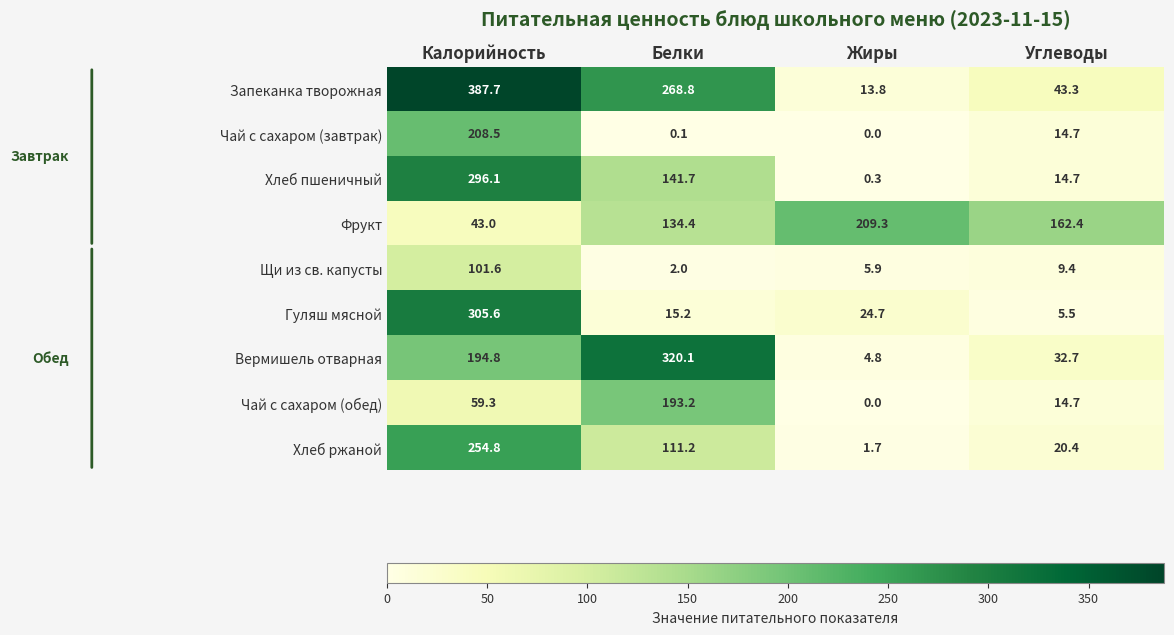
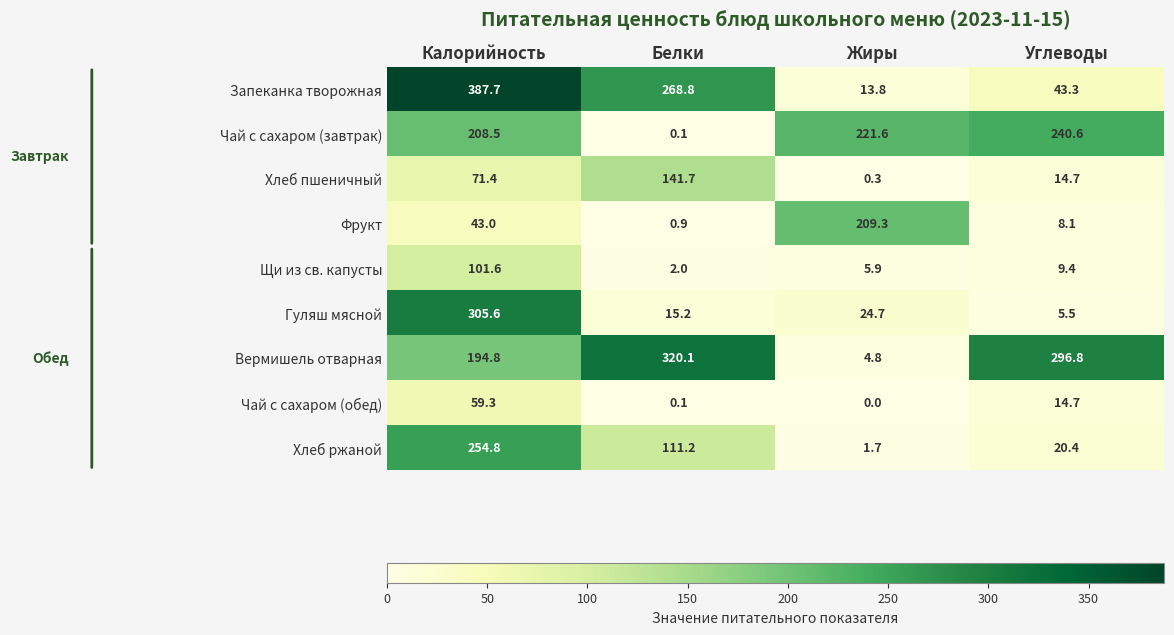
  {
    "Запеканка творожная": {
      "Калорийность": 387.7,
      "Белки": 268.8,
      "Жиры": 13.8,
      "Углеводы": 43.3
    },
    "Чай с сахаром (завтрак)": {
      "Калорийность": 208.5,
      "Белки": 0.1,
-     "Жиры": 0.0,
-     "Углеводы": 14.7
+     "Жиры": 221.6,
+     "Углеводы": 240.6
    },
    "Хлеб пшеничный": {
-     "Калорийность": 296.1,
+     "Калорийность": 71.4,
      "Белки": 141.7,
      "Жиры": 0.3,
      "Углеводы": 14.7
    },
    "Фрукт": {
      "Калорийность": 43.0,
-     "Белки": 134.4,
+     "Белки": 0.9,
      "Жиры": 209.3,
-     "Углеводы": 162.4
+     "Углеводы": 8.1
    },
    "Щи из св. капусты": {
      "Калорийность": 101.6,
      "Белки": 2.0,
      "Жиры": 5.9,
      "Углеводы": 9.4
    },
    "Гуляш мясной": {
      "Калорийность": 305.6,
      "Белки": 15.2,
      "Жиры": 24.7,
      "Углеводы": 5.5
    },
    "Вермишель отварная": {
      "Калорийность": 194.8,
      "Белки": 320.1,
      "Жиры": 4.8,
-     "Углеводы": 32.7
+     "Углеводы": 296.8
    },
    "Чай с сахаром (обед)": {
      "Калорийность": 59.3,
-     "Белки": 193.2,
+     "Белки": 0.1,
      "Жиры": 0.0,
      "Углеводы": 14.7
    },
    "Хлеб ржаной": {
      "Калорийность": 254.8,
      "Белки": 111.2,
      "Жиры": 1.7,
      "Углеводы": 20.4
    }
  }
